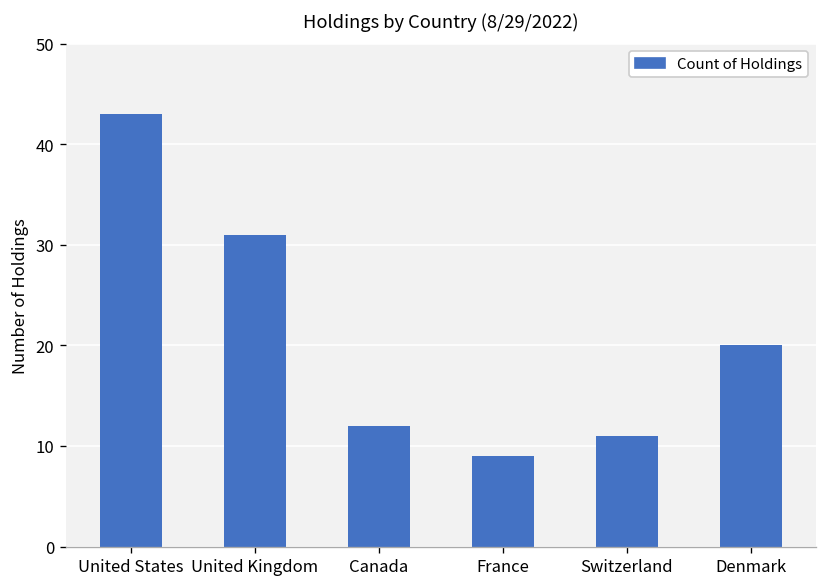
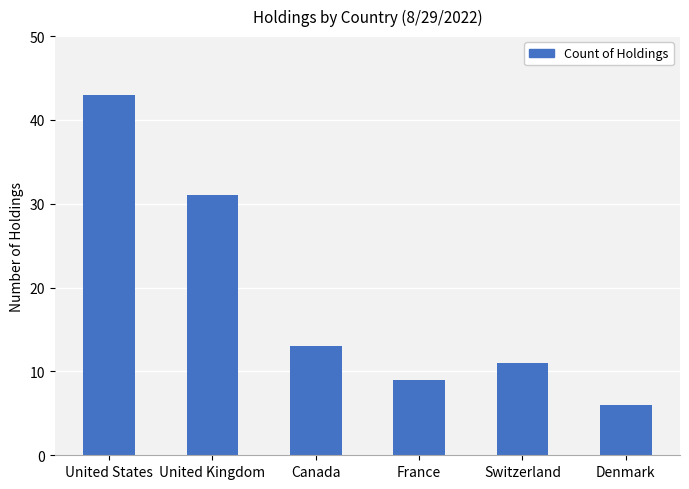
  {
    "United States": 43,
    "United Kingdom": 31,
-   "Canada": 12,
+   "Canada": 13,
    "France": 9,
    "Switzerland": 11,
-   "Denmark": 20
+   "Denmark": 6
  }
